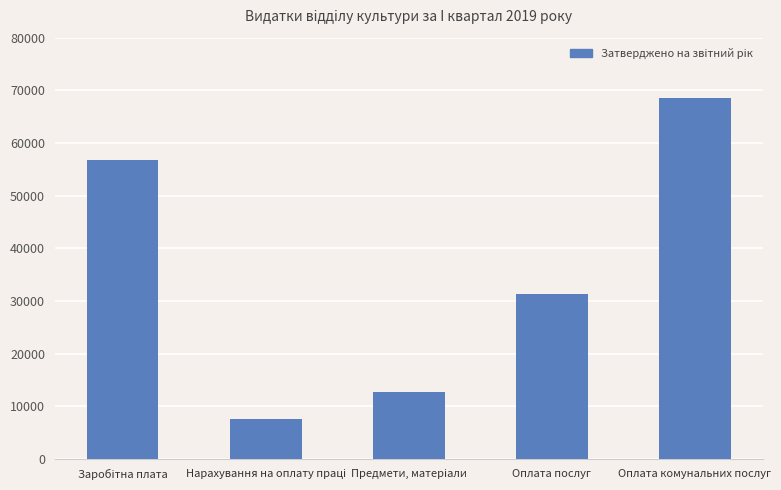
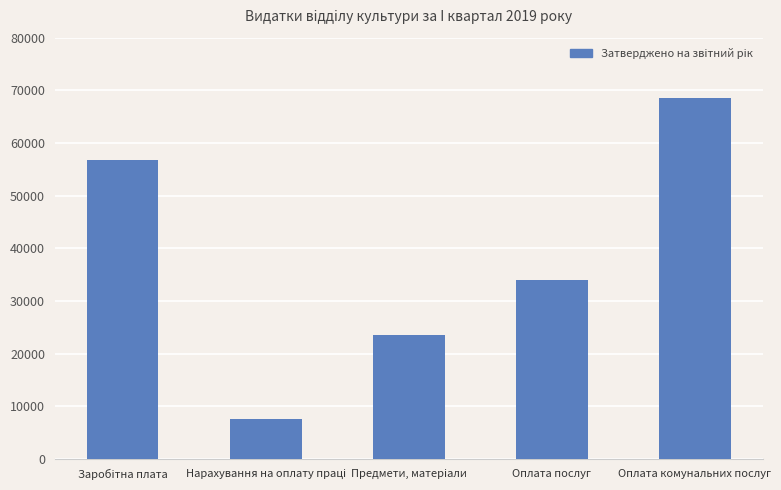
  {
    "Заробітна плата": 57000,
    "Нарахування на оплату праці": 8000,
-   "Предмети, матеріали": 13000,
-   "Оплата послуг": 31000,
+   "Предмети, матеріали": 24000,
+   "Оплата послуг": 34000,
    "Оплата комунальних послуг": 69000
  }
